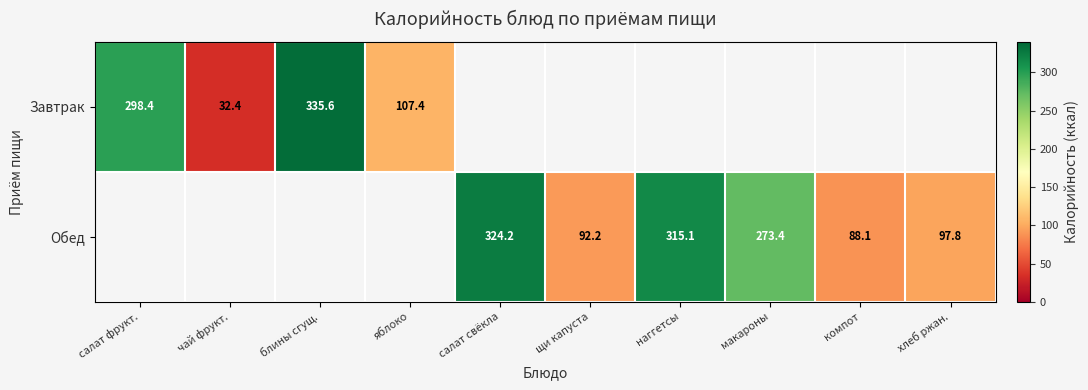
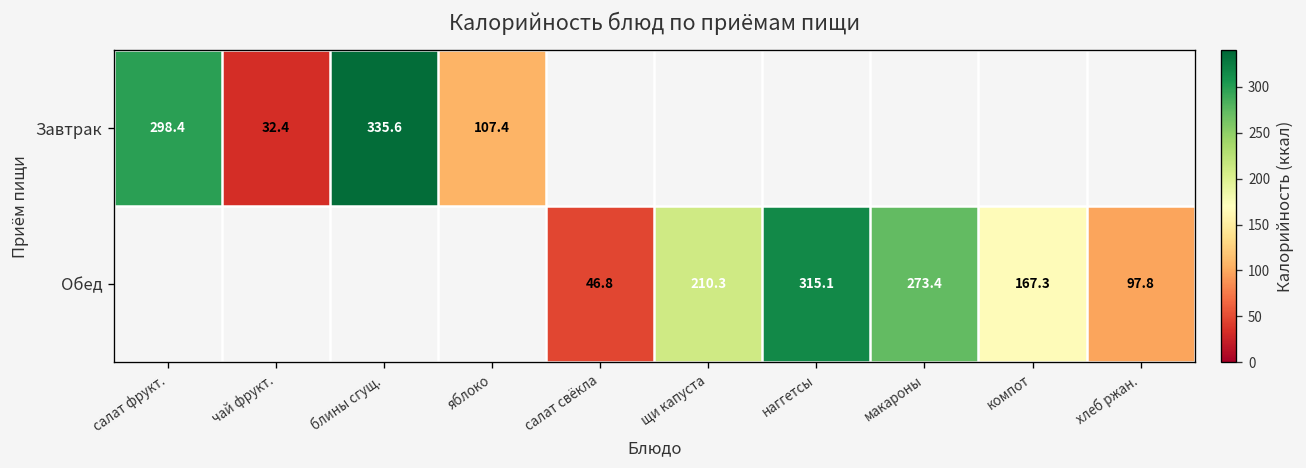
  {
    "Завтрак": {
      "салат фрукт.": 298.4,
      "чай фрукт.": 32.4,
      "блины сгущ.": 335.6,
      "яблоко": 107.4
    },
    "Обед": {
-     "салат свёкла": 324.2,
-     "щи капуста": 92.2,
+     "салат свёкла": 46.8,
+     "щи капуста": 210.3,
      "наггетсы": 315.1,
      "макароны": 273.4,
-     "компот": 88.1,
+     "компот": 167.3,
      "хлеб ржан.": 97.8
    }
  }
